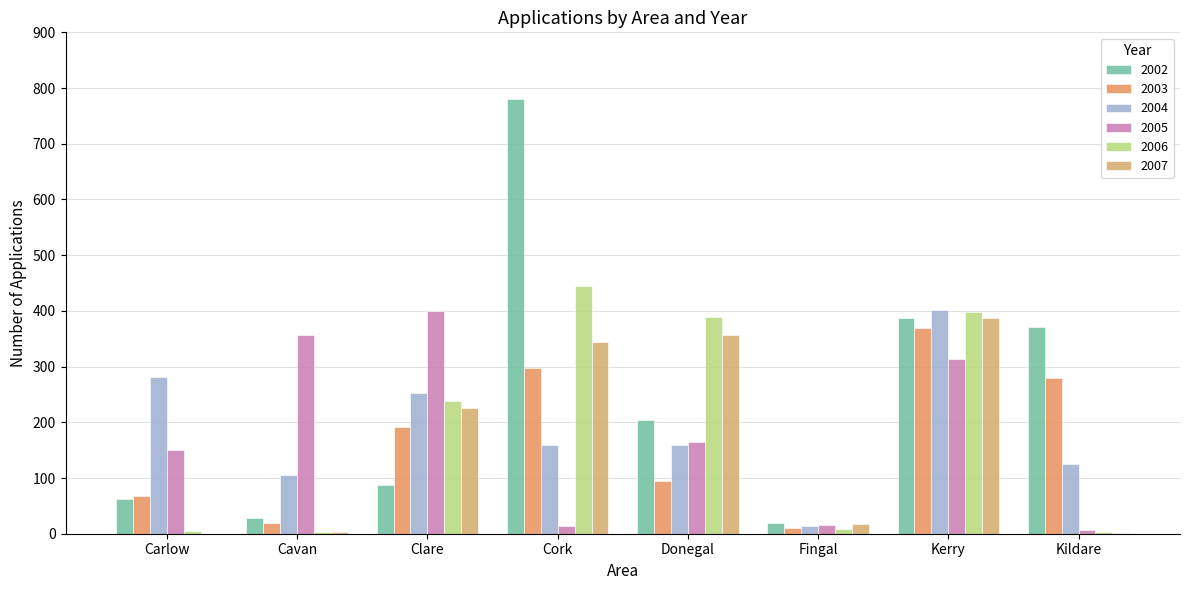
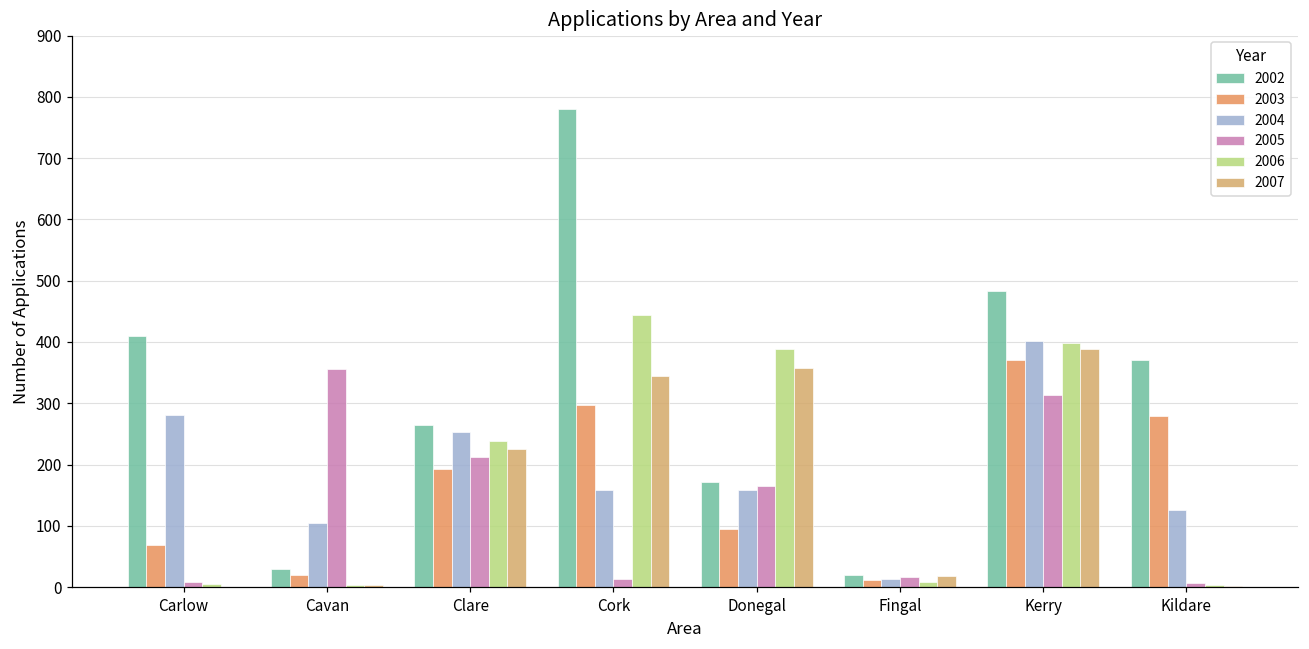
  {
    "2002": {
-     "Carlow": 60,
+     "Carlow": 410,
      "Cavan": 30,
-     "Clare": 90,
+     "Clare": 270,
      "Cork": 780,
-     "Donegal": 200,
+     "Donegal": 170,
      "Fingal": 20,
-     "Kerry": 390,
+     "Kerry": 480,
      "Kildare": 370
    },
    "2004": {
      "Carlow": 280,
      "Cavan": 110,
      "Clare": 250,
      "Cork": 160,
      "Donegal": 160,
      "Fingal": 10,
      "Kerry": 400,
      "Kildare": 130
    },
    "2005": {
-     "Carlow": 150,
+     "Carlow": 10,
      "Cavan": 360,
-     "Clare": 400,
+     "Clare": 210,
      "Cork": 10,
      "Donegal": 170,
      "Fingal": 20,
      "Kerry": 310,
      "Kildare": 10
    }
  }
